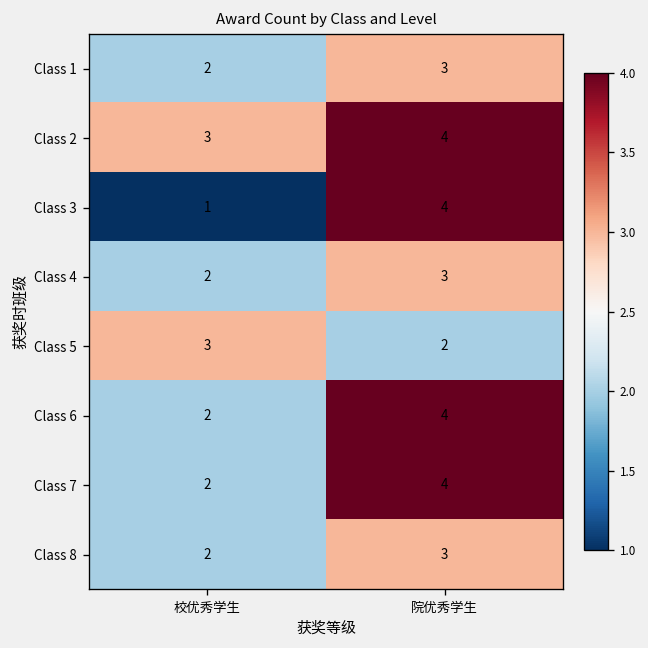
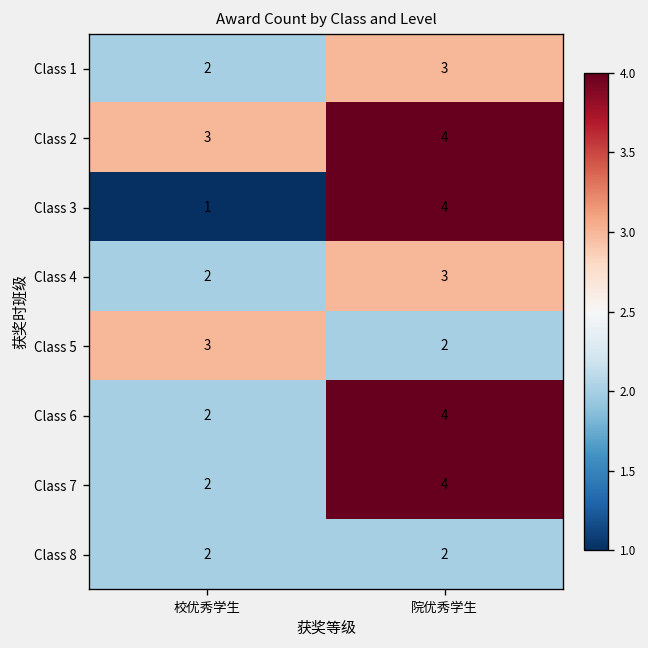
  {
    "Class 1": {
      "校优秀学生": 2,
      "院优秀学生": 3
    },
    "Class 2": {
      "校优秀学生": 3,
      "院优秀学生": 4
    },
    "Class 3": {
      "校优秀学生": 1,
      "院优秀学生": 4
    },
    "Class 4": {
      "校优秀学生": 2,
      "院优秀学生": 3
    },
    "Class 5": {
      "校优秀学生": 3,
      "院优秀学生": 2
    },
    "Class 6": {
      "校优秀学生": 2,
      "院优秀学生": 4
    },
    "Class 7": {
      "校优秀学生": 2,
      "院优秀学生": 4
    },
    "Class 8": {
      "校优秀学生": 2,
-     "院优秀学生": 3
+     "院优秀学生": 2
    }
  }
